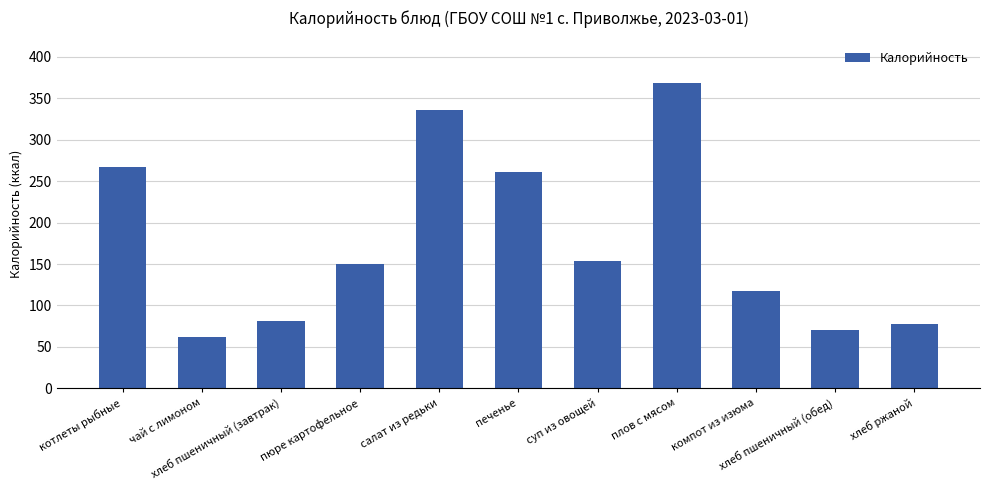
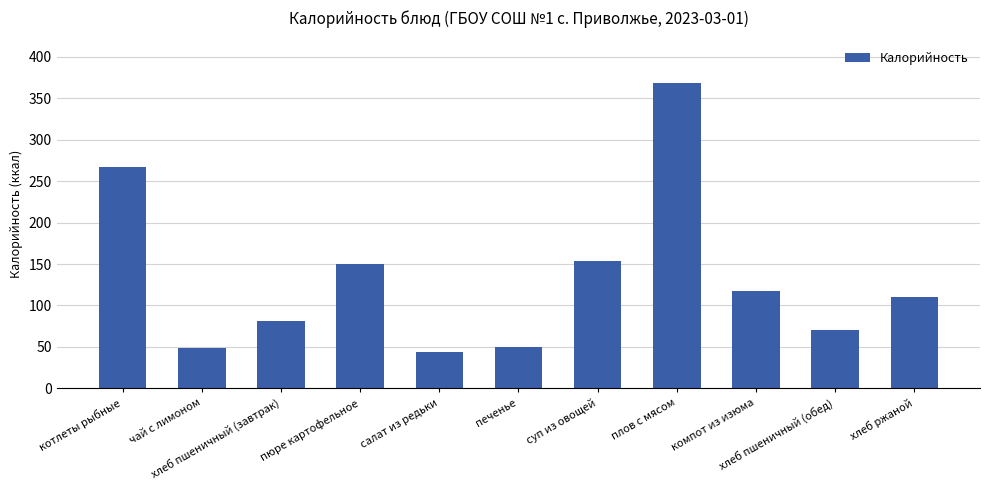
  {
    "котлеты рыбные": 270,
-   "чай с лимоном": 60,
+   "чай с лимоном": 50,
    "хлеб пшеничный (завтрак)": 80,
    "пюре картофельное": 150,
-   "салат из редьки": 340,
-   "печенье": 260,
+   "салат из редьки": 40,
+   "печенье": 50,
    "суп из овощей": 150,
    "плов с мясом": 370,
    "компот из изюма": 120,
    "хлеб пшеничный (обед)": 70,
-   "хлеб ржаной": 80
+   "хлеб ржаной": 110
  }
